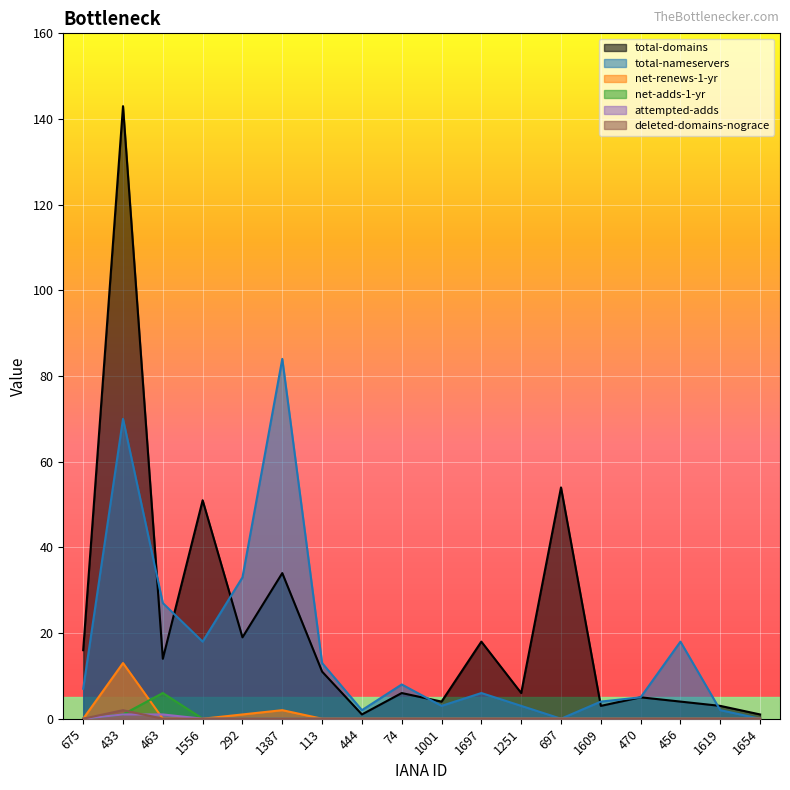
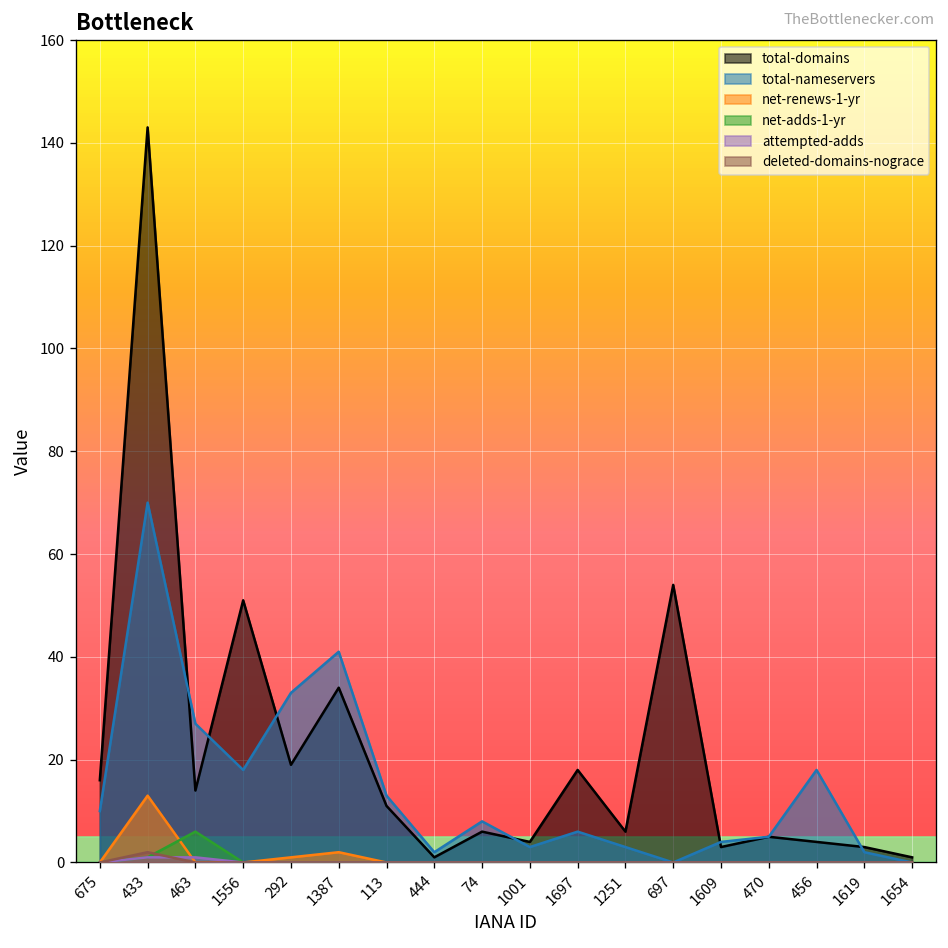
  {
    "total-domains": {
      "675": 16,
      "433": 143,
      "463": 14,
      "1556": 51,
      "292": 19,
      "1387": 34,
      "113": 11,
      "74": 6,
      "1697": 18,
      "1251": 6,
      "697": 54
    },
    "total-nameservers": {
-     "675": 7,
+     "675": 10,
      "433": 70,
      "463": 27,
      "1556": 18,
      "292": 33,
-     "1387": 84,
+     "1387": 41,
      "113": 13,
      "74": 8,
      "1697": 6,
      "456": 18
    },
    "net-renews-1-yr": {
      "433": 13
    },
    "net-adds-1-yr": {
      "463": 6
    }
  }
